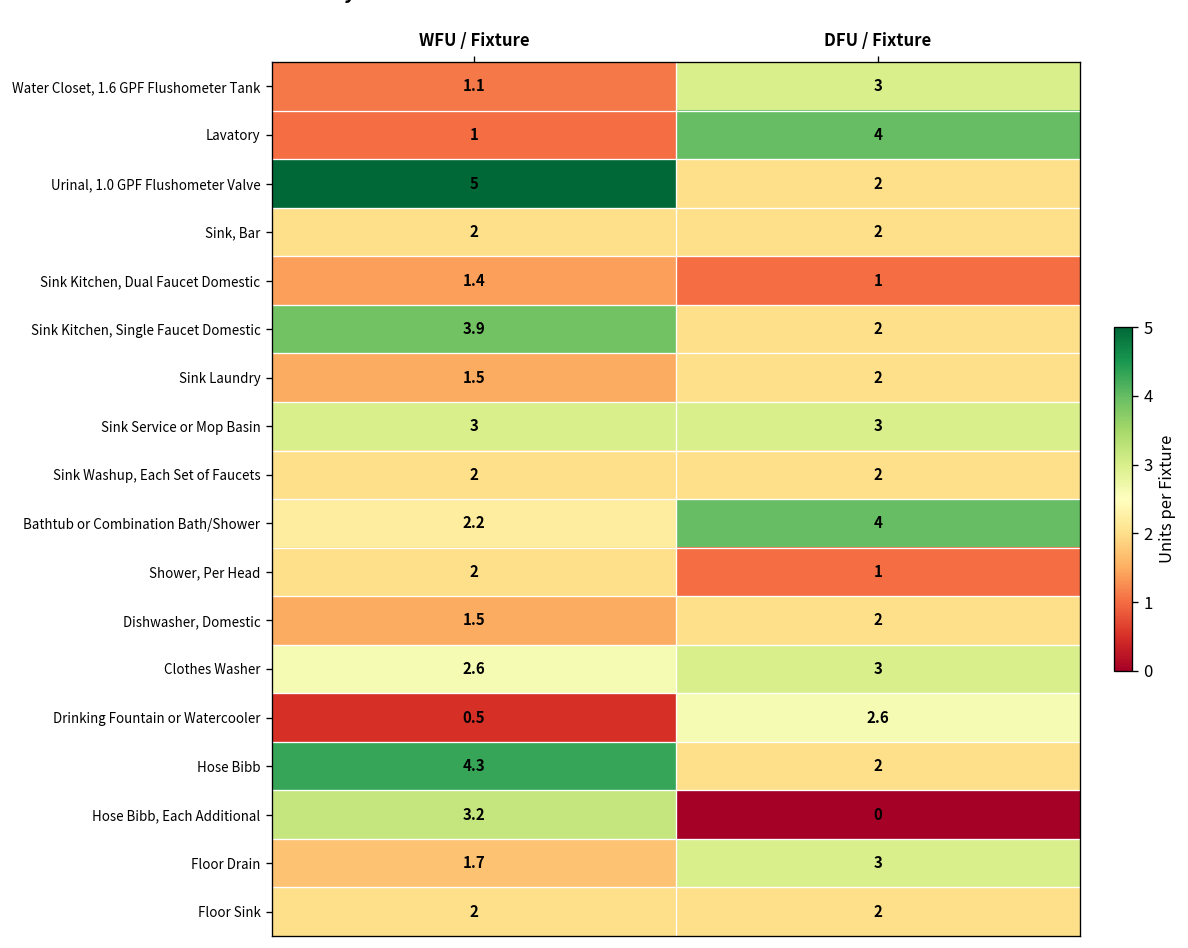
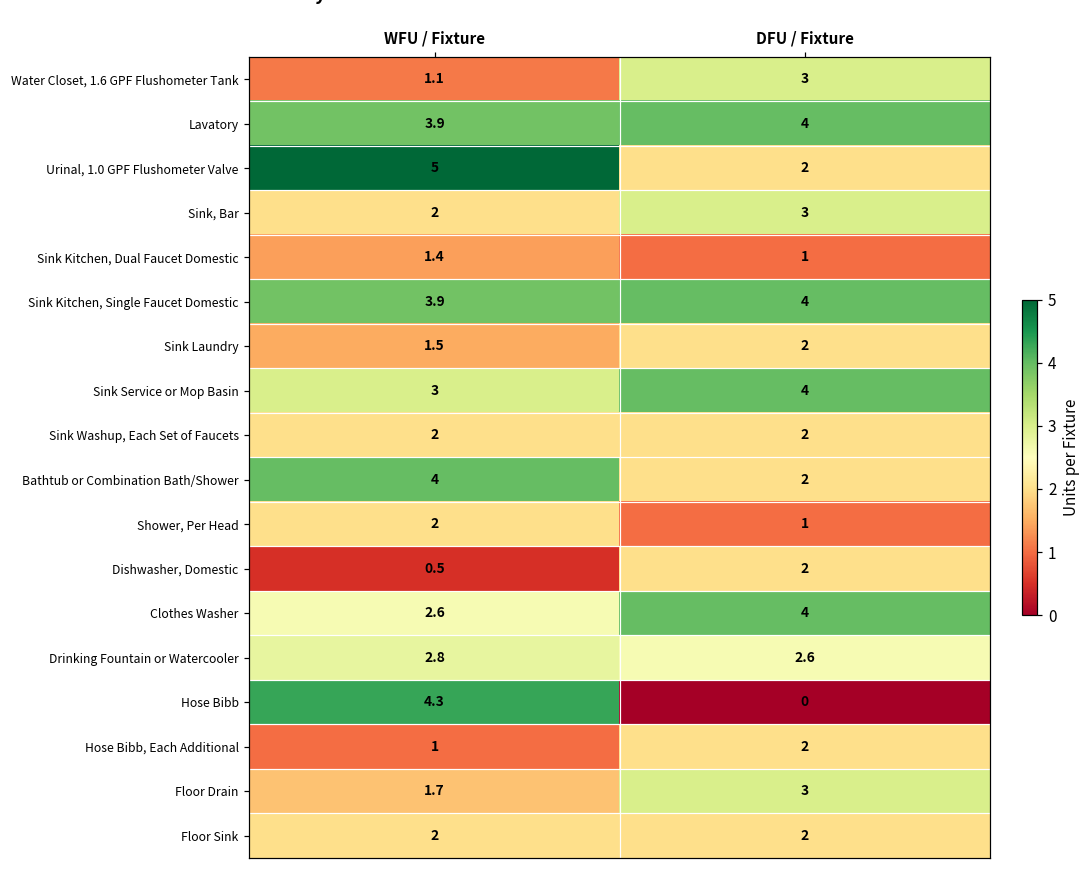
  {
    "Water Closet, 1.6 GPF Flushometer Tank": {
      "WFU / Fixture": 1.1,
      "DFU / Fixture": 3
    },
    "Lavatory": {
-     "WFU / Fixture": 1,
+     "WFU / Fixture": 3.9,
      "DFU / Fixture": 4
    },
    "Urinal, 1.0 GPF Flushometer Valve": {
      "WFU / Fixture": 5,
      "DFU / Fixture": 2
    },
    "Sink, Bar": {
      "WFU / Fixture": 2,
-     "DFU / Fixture": 2
+     "DFU / Fixture": 3
    },
    "Sink Kitchen, Dual Faucet Domestic": {
      "WFU / Fixture": 1.4,
      "DFU / Fixture": 1
    },
    "Sink Kitchen, Single Faucet Domestic": {
      "WFU / Fixture": 3.9,
-     "DFU / Fixture": 2
+     "DFU / Fixture": 4
    },
    "Sink Laundry": {
      "WFU / Fixture": 1.5,
      "DFU / Fixture": 2
    },
    "Sink Service or Mop Basin": {
      "WFU / Fixture": 3,
-     "DFU / Fixture": 3
+     "DFU / Fixture": 4
    },
    "Sink Washup, Each Set of Faucets": {
      "WFU / Fixture": 2,
      "DFU / Fixture": 2
    },
    "Bathtub or Combination Bath/Shower": {
-     "WFU / Fixture": 2.2,
-     "DFU / Fixture": 4
+     "WFU / Fixture": 4,
+     "DFU / Fixture": 2
    },
    "Shower, Per Head": {
      "WFU / Fixture": 2,
      "DFU / Fixture": 1
    },
    "Dishwasher, Domestic": {
-     "WFU / Fixture": 1.5,
+     "WFU / Fixture": 0.5,
      "DFU / Fixture": 2
    },
    "Clothes Washer": {
      "WFU / Fixture": 2.6,
-     "DFU / Fixture": 3
+     "DFU / Fixture": 4
    },
    "Drinking Fountain or Watercooler": {
-     "WFU / Fixture": 0.5,
+     "WFU / Fixture": 2.8,
      "DFU / Fixture": 2.6
    },
    "Hose Bibb": {
      "WFU / Fixture": 4.3,
-     "DFU / Fixture": 2
+     "DFU / Fixture": 0
    },
    "Hose Bibb, Each Additional": {
-     "WFU / Fixture": 3.2,
-     "DFU / Fixture": 0
+     "WFU / Fixture": 1,
+     "DFU / Fixture": 2
    },
    "Floor Drain": {
      "WFU / Fixture": 1.7,
      "DFU / Fixture": 3
    },
    "Floor Sink": {
      "WFU / Fixture": 2,
      "DFU / Fixture": 2
    }
  }
